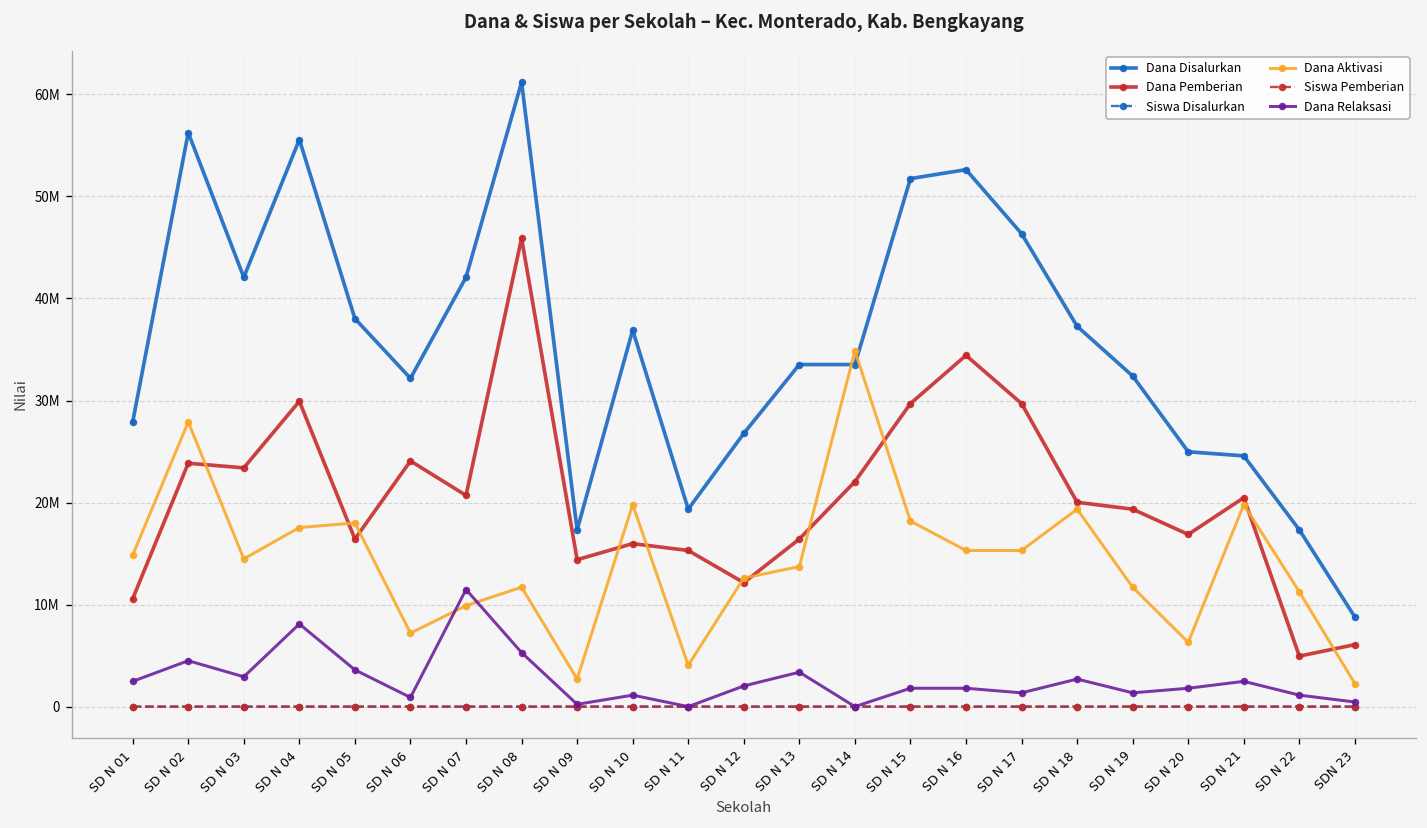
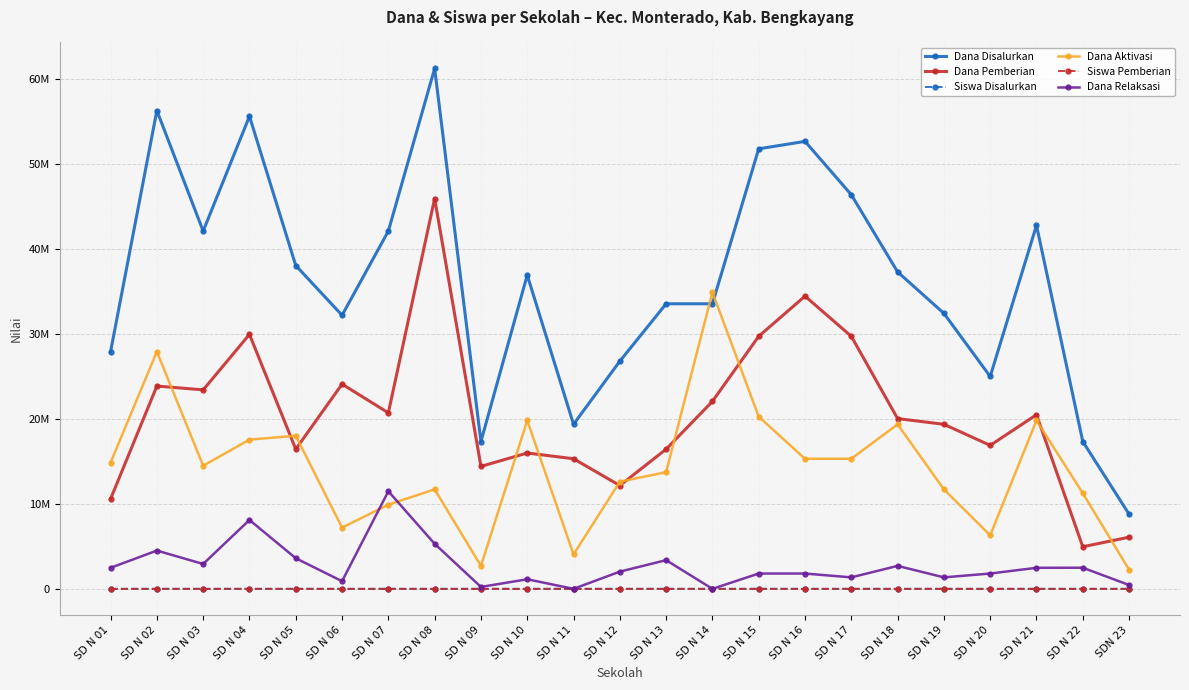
  {
    "Dana Disalurkan": {
      "SD N 01": 28000000,
      "SD N 02": 56000000,
      "SD N 03": 42000000,
      "SD N 04": 56000000,
      "SD N 05": 38000000,
      "SD N 06": 32000000,
      "SD N 07": 42000000,
      "SD N 08": 61000000,
      "SD N 09": 17000000,
      "SD N 10": 37000000,
      "SD N 11": 19000000,
      "SD N 12": 27000000,
      "SD N 13": 34000000,
      "SD N 14": 34000000,
      "SD N 15": 52000000,
      "SD N 16": 53000000,
      "SD N 17": 46000000,
      "SD N 18": 37000000,
      "SD N 19": 32000000,
      "SD N 20": 25000000,
-     "SD N 21": 25000000,
+     "SD N 21": 43000000,
      "SD N 22": 17000000,
      "SDN 23": 9000000
    },
    "Dana Aktivasi": {
      "SD N 01": 15000000,
      "SD N 02": 28000000,
      "SD N 03": 14000000,
      "SD N 04": 18000000,
      "SD N 05": 18000000,
      "SD N 06": 7000000,
      "SD N 07": 10000000,
      "SD N 08": 12000000,
      "SD N 09": 3000000,
      "SD N 10": 20000000,
      "SD N 11": 4000000,
      "SD N 12": 13000000,
      "SD N 13": 14000000,
      "SD N 14": 35000000,
-     "SD N 15": 18000000,
+     "SD N 15": 20000000,
      "SD N 16": 15000000,
      "SD N 17": 15000000,
      "SD N 18": 19000000,
      "SD N 19": 12000000,
      "SD N 20": 6000000,
      "SD N 21": 20000000,
      "SD N 22": 11000000,
      "SDN 23": 2000000
    },
    "Dana Relaksasi": {
      "SD N 01": 2000000,
      "SD N 02": 5000000,
      "SD N 03": 3000000,
      "SD N 04": 8000000,
      "SD N 05": 4000000,
      "SD N 06": 1000000,
      "SD N 07": 11000000,
      "SD N 08": 5000000,
      "SD N 10": 1000000,
      "SD N 12": 2000000,
      "SD N 13": 3000000,
      "SD N 15": 2000000,
      "SD N 16": 2000000,
      "SD N 17": 1000000,
      "SD N 18": 3000000,
      "SD N 19": 1000000,
      "SD N 20": 2000000,
      "SD N 21": 2000000,
-     "SD N 22": 1000000,
+     "SD N 22": 2000000,
      "SDN 23": 0
    }
  }
